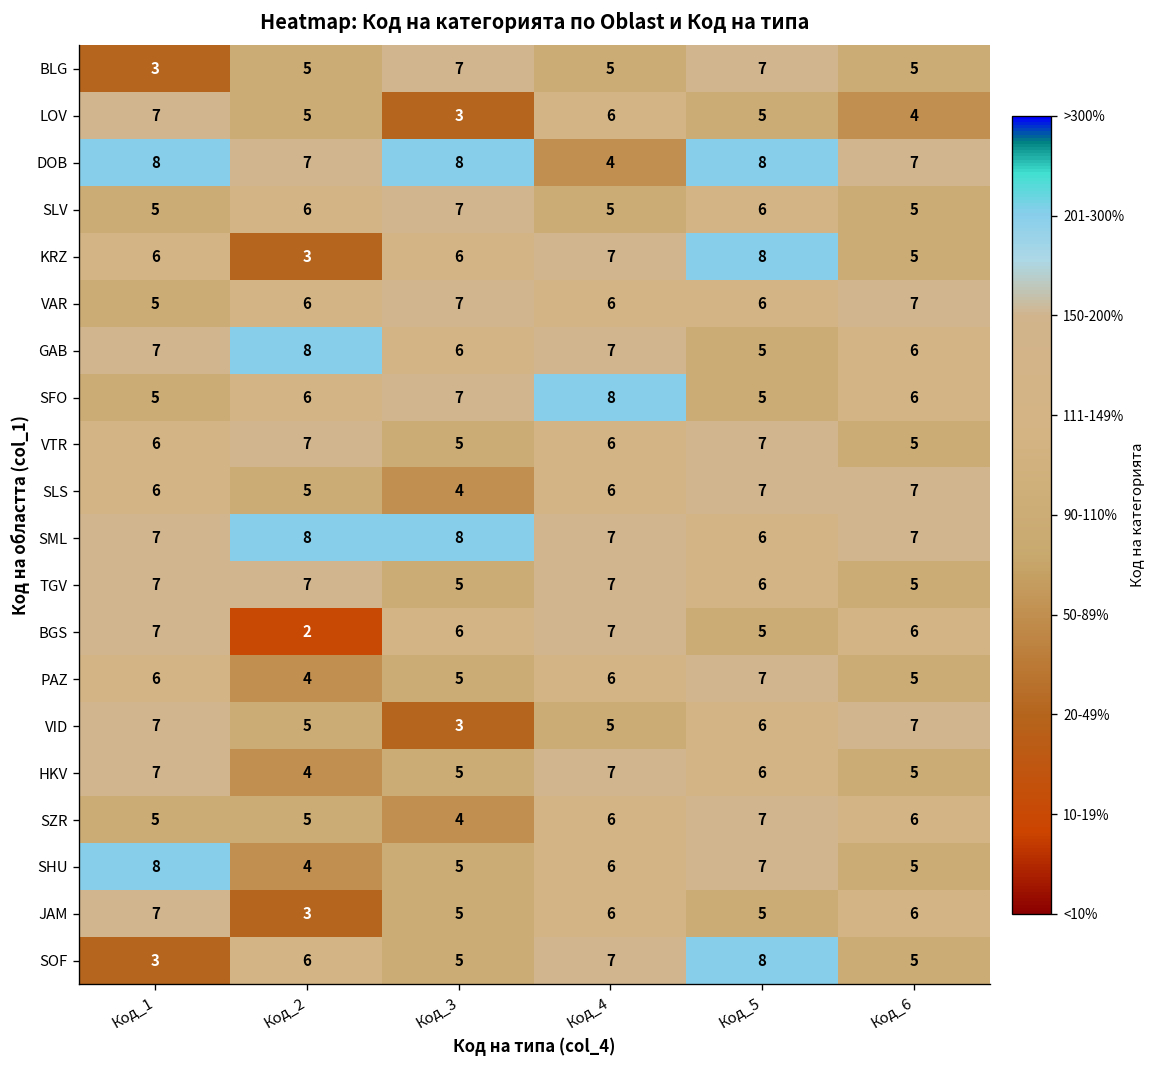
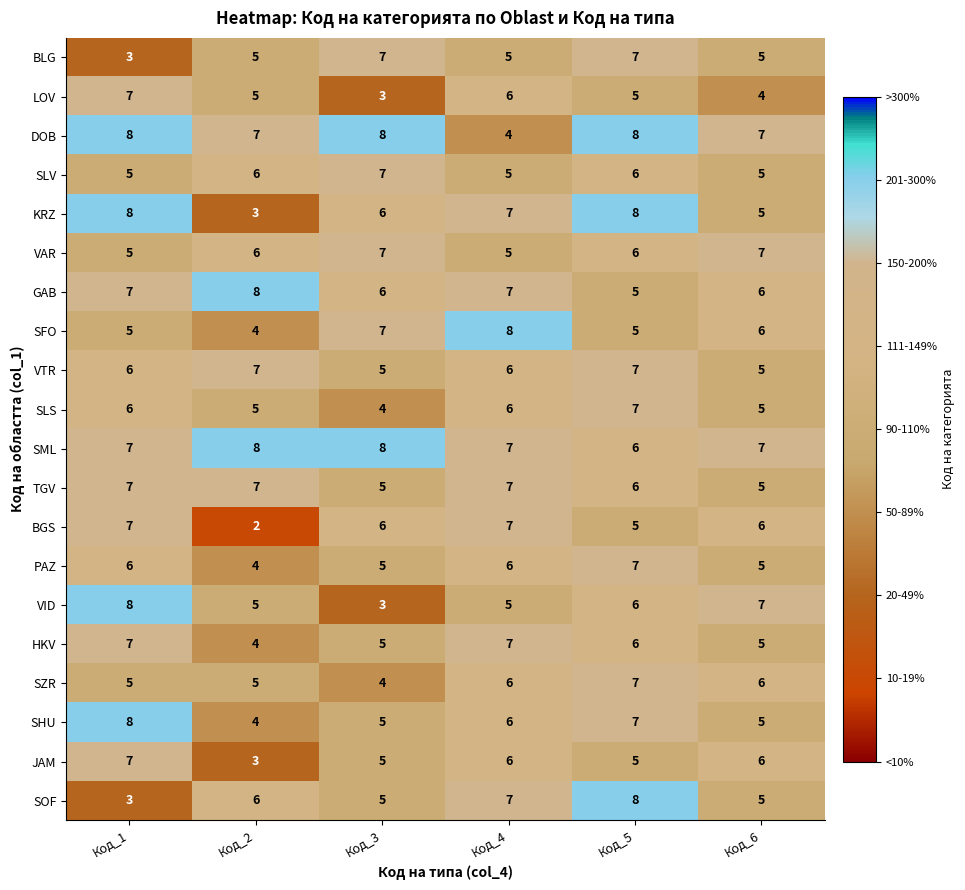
  {
    "BLG": {
      "Код_1": 3,
      "Код_2": 5,
      "Код_3": 7,
      "Код_4": 5,
      "Код_5": 7,
      "Код_6": 5
    },
    "LOV": {
      "Код_1": 7,
      "Код_2": 5,
      "Код_3": 3,
      "Код_4": 6,
      "Код_5": 5,
      "Код_6": 4
    },
    "DOB": {
      "Код_1": 8,
      "Код_2": 7,
      "Код_3": 8,
      "Код_4": 4,
      "Код_5": 8,
      "Код_6": 7
    },
    "SLV": {
      "Код_1": 5,
      "Код_2": 6,
      "Код_3": 7,
      "Код_4": 5,
      "Код_5": 6,
      "Код_6": 5
    },
    "KRZ": {
-     "Код_1": 6,
+     "Код_1": 8,
      "Код_2": 3,
      "Код_3": 6,
      "Код_4": 7,
      "Код_5": 8,
      "Код_6": 5
    },
    "VAR": {
      "Код_1": 5,
      "Код_2": 6,
      "Код_3": 7,
-     "Код_4": 6,
+     "Код_4": 5,
      "Код_5": 6,
      "Код_6": 7
    },
    "GAB": {
      "Код_1": 7,
      "Код_2": 8,
      "Код_3": 6,
      "Код_4": 7,
      "Код_5": 5,
      "Код_6": 6
    },
    "SFO": {
      "Код_1": 5,
-     "Код_2": 6,
+     "Код_2": 4,
      "Код_3": 7,
      "Код_4": 8,
      "Код_5": 5,
      "Код_6": 6
    },
    "VTR": {
      "Код_1": 6,
      "Код_2": 7,
      "Код_3": 5,
      "Код_4": 6,
      "Код_5": 7,
      "Код_6": 5
    },
    "SLS": {
      "Код_1": 6,
      "Код_2": 5,
      "Код_3": 4,
      "Код_4": 6,
      "Код_5": 7,
-     "Код_6": 7
+     "Код_6": 5
    },
    "SML": {
      "Код_1": 7,
      "Код_2": 8,
      "Код_3": 8,
      "Код_4": 7,
      "Код_5": 6,
      "Код_6": 7
    },
    "TGV": {
      "Код_1": 7,
      "Код_2": 7,
      "Код_3": 5,
      "Код_4": 7,
      "Код_5": 6,
      "Код_6": 5
    },
    "BGS": {
      "Код_1": 7,
      "Код_2": 2,
      "Код_3": 6,
      "Код_4": 7,
      "Код_5": 5,
      "Код_6": 6
    },
    "PAZ": {
      "Код_1": 6,
      "Код_2": 4,
      "Код_3": 5,
      "Код_4": 6,
      "Код_5": 7,
      "Код_6": 5
    },
    "VID": {
-     "Код_1": 7,
+     "Код_1": 8,
      "Код_2": 5,
      "Код_3": 3,
      "Код_4": 5,
      "Код_5": 6,
      "Код_6": 7
    },
    "HKV": {
      "Код_1": 7,
      "Код_2": 4,
      "Код_3": 5,
      "Код_4": 7,
      "Код_5": 6,
      "Код_6": 5
    },
    "SZR": {
      "Код_1": 5,
      "Код_2": 5,
      "Код_3": 4,
      "Код_4": 6,
      "Код_5": 7,
      "Код_6": 6
    },
    "SHU": {
      "Код_1": 8,
      "Код_2": 4,
      "Код_3": 5,
      "Код_4": 6,
      "Код_5": 7,
      "Код_6": 5
    },
    "JAM": {
      "Код_1": 7,
      "Код_2": 3,
      "Код_3": 5,
      "Код_4": 6,
      "Код_5": 5,
      "Код_6": 6
    },
    "SOF": {
      "Код_1": 3,
      "Код_2": 6,
      "Код_3": 5,
      "Код_4": 7,
      "Код_5": 8,
      "Код_6": 5
    }
  }
